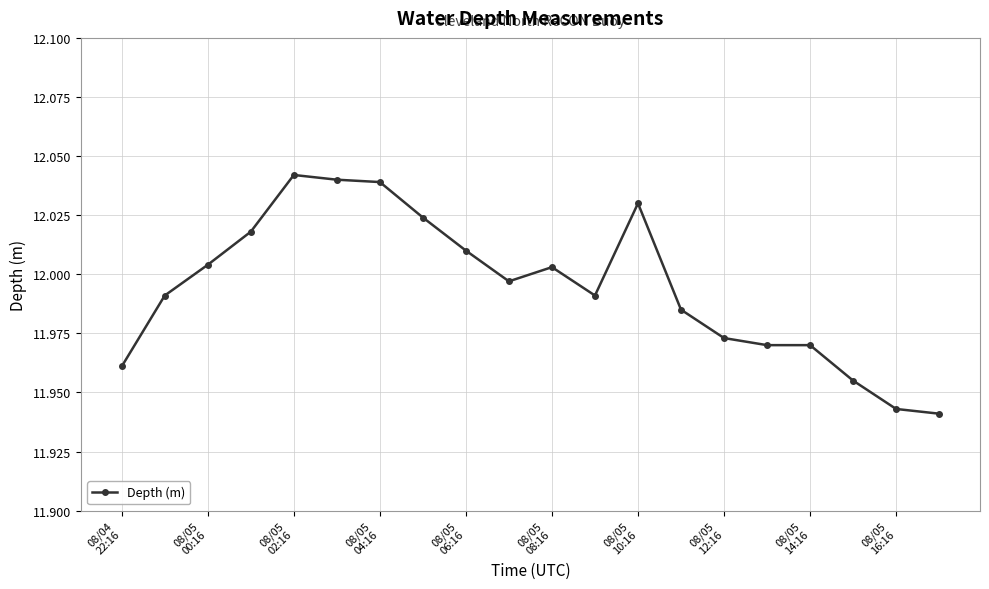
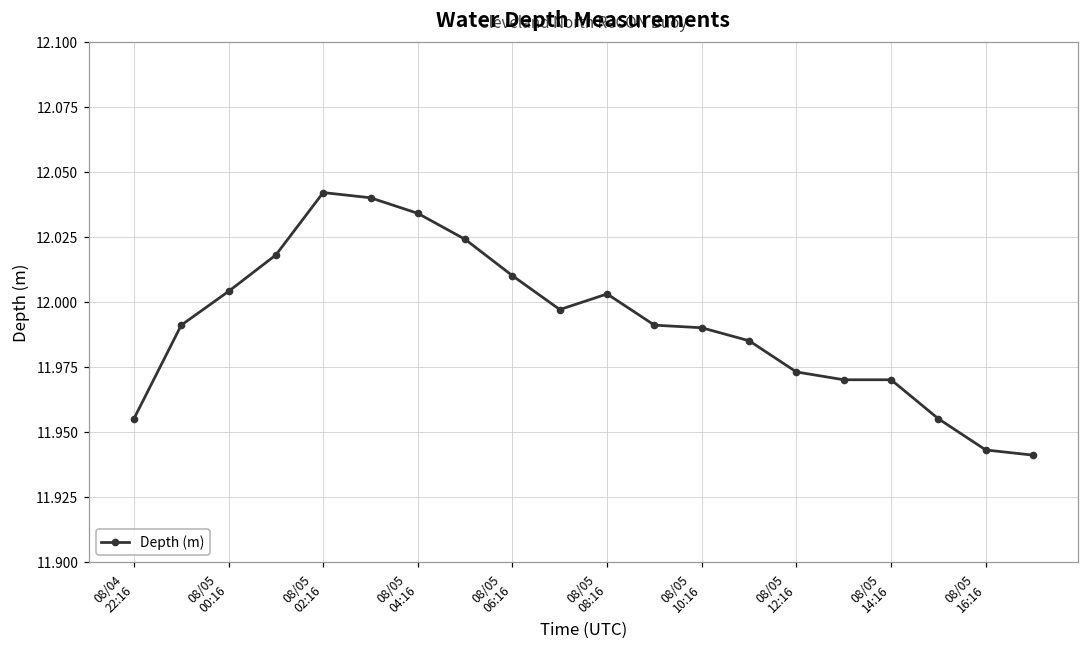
  {
-   "08/04 22:16": 11.961,
+   "08/04 22:16": 11.955,
    "08/05 00:16": 12.004,
    "08/05 02:16": 12.042,
-   "08/05 04:16": 12.039,
+   "08/05 04:16": 12.034,
    "08/05 06:16": 12.010,
    "08/05 08:16": 12.003,
-   "08/05 10:16": 12.03,
+   "08/05 10:16": 11.99,
    "08/05 12:16": 11.973,
    "08/05 14:16": 11.970,
    "08/05 16:16": 11.943
  }
